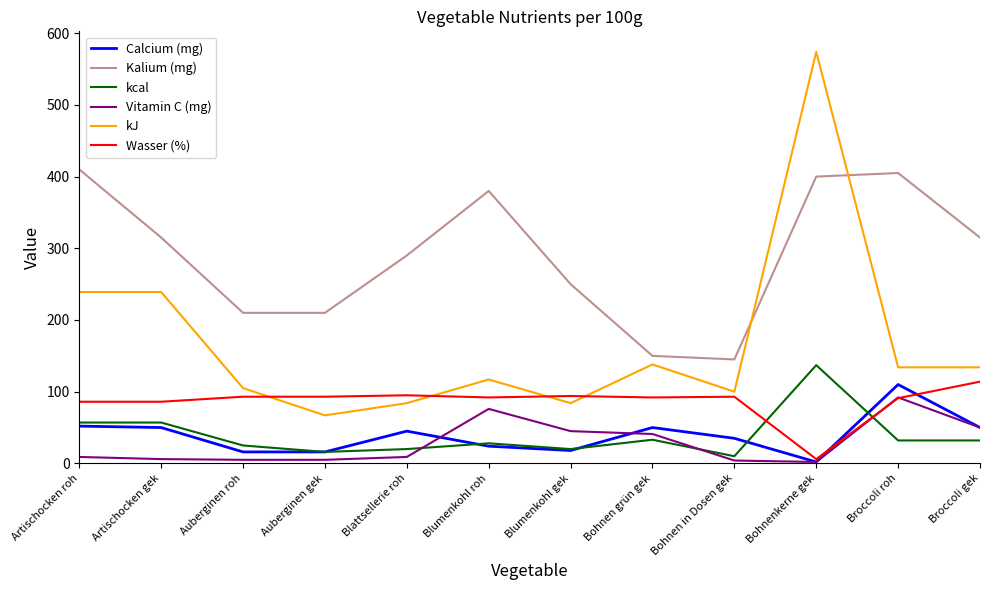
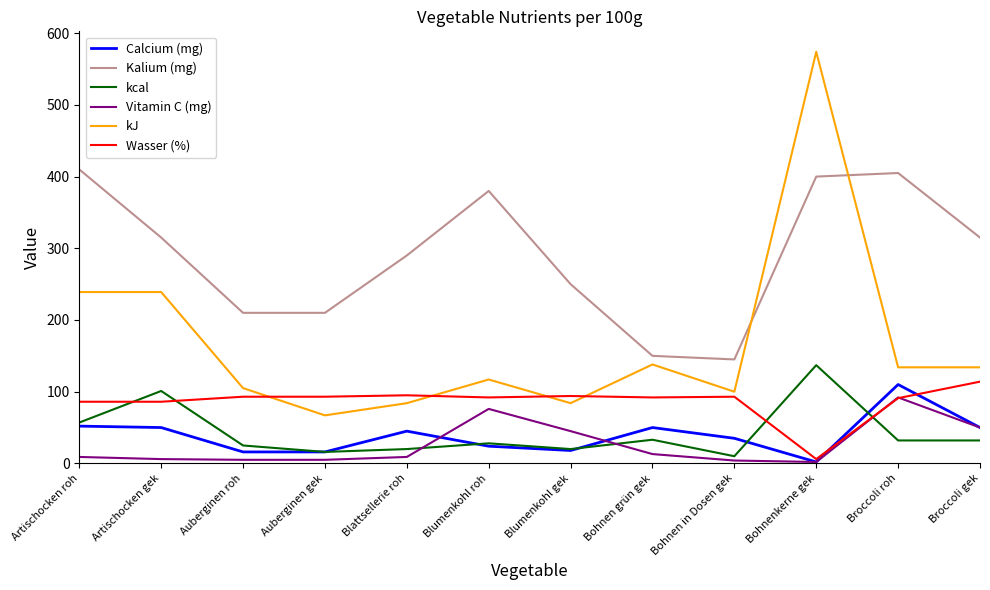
  {
    "Calcium (mg)": {
      "Artischocken roh": 50,
      "Artischocken gek": 50,
      "Auberginen roh": 20,
      "Blattsellerie roh": 50,
      "Blumenkohl roh": 20,
      "Bohnen grün gek": 50,
      "Bohnen in Dosen gek": 40,
      "Broccoli roh": 110
    },
    "Kalium (mg)": {
      "Artischocken roh": 410,
      "Artischocken gek": 320,
      "Auberginen roh": 210,
      "Auberginen gek": 210,
      "Blattsellerie roh": 290,
      "Blumenkohl roh": 380,
      "Blumenkohl gek": 250,
      "Bohnen grün gek": 150,
      "Bohnen in Dosen gek": 150,
      "Bohnenkerne gek": 400,
      "Broccoli roh": 410,
      "Broccoli gek": 320
    },
    "kcal": {
      "Artischocken roh": 60,
-     "Artischocken gek": 60,
+     "Artischocken gek": 100,
      "Auberginen roh": 30,
      "Blattsellerie roh": 20,
      "Blumenkohl roh": 30,
      "Bohnen grün gek": 30,
      "Bohnen in Dosen gek": 10,
      "Bohnenkerne gek": 140,
      "Broccoli roh": 30,
      "Broccoli gek": 30
    },
    "Vitamin C (mg)": {
      "Artischocken roh": 10,
      "Artischocken gek": 10,
      "Auberginen roh": 10,
      "Auberginen gek": 10,
      "Blattsellerie roh": 10,
      "Blumenkohl roh": 80,
      "Blumenkohl gek": 50,
-     "Bohnen grün gek": 40,
+     "Bohnen grün gek": 10,
      "Bohnen in Dosen gek": 0
    },
    "kJ": {
      "Artischocken roh": 240,
      "Artischocken gek": 240,
      "Auberginen roh": 110,
      "Auberginen gek": 70,
      "Blattsellerie roh": 80,
      "Blumenkohl roh": 120,
      "Blumenkohl gek": 80,
      "Bohnen grün gek": 140,
      "Bohnen in Dosen gek": 100,
      "Bohnenkerne gek": 570,
      "Broccoli roh": 130,
      "Broccoli gek": 130
    },
    "Wasser (%)": {
      "Artischocken roh": 90,
      "Artischocken gek": 90,
      "Auberginen roh": 90,
      "Auberginen gek": 90,
      "Blattsellerie roh": 100,
      "Blumenkohl roh": 90,
      "Blumenkohl gek": 90,
      "Bohnen grün gek": 90,
      "Bohnen in Dosen gek": 90,
      "Bohnenkerne gek": 10,
      "Broccoli gek": 110
    }
  }
